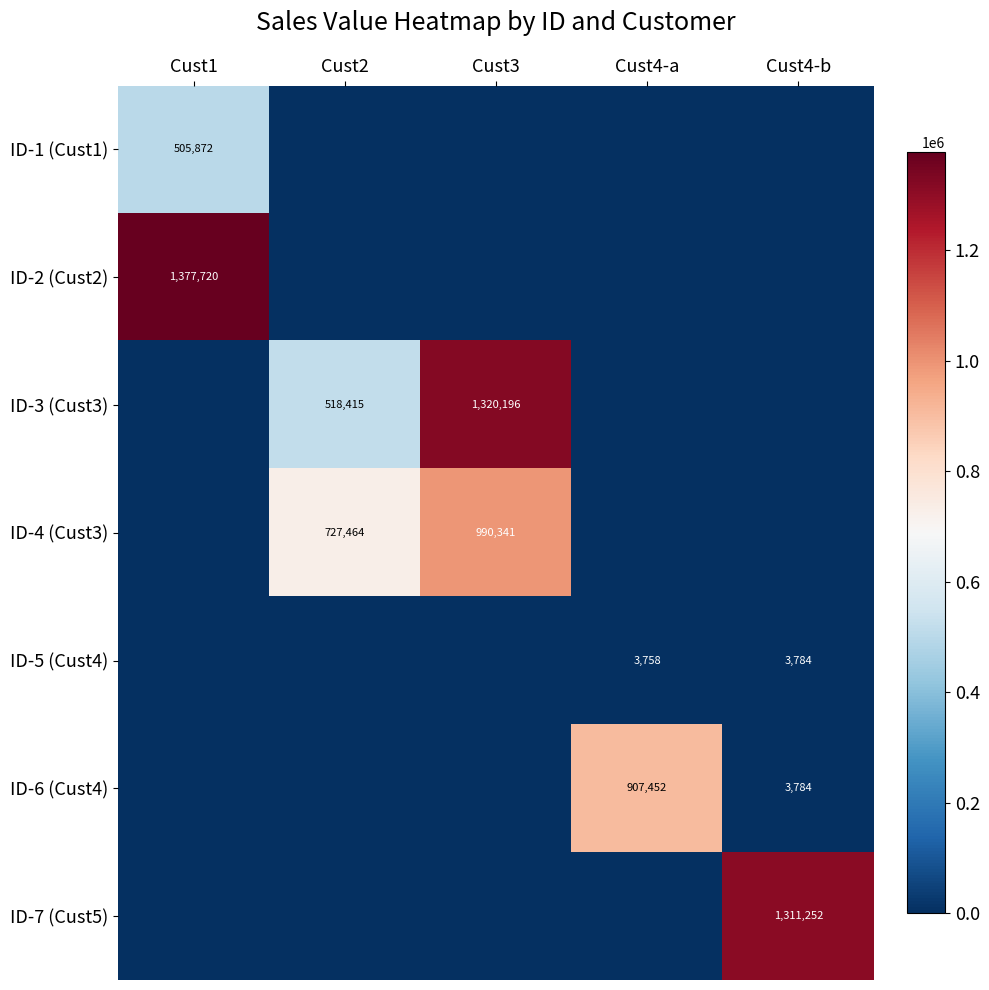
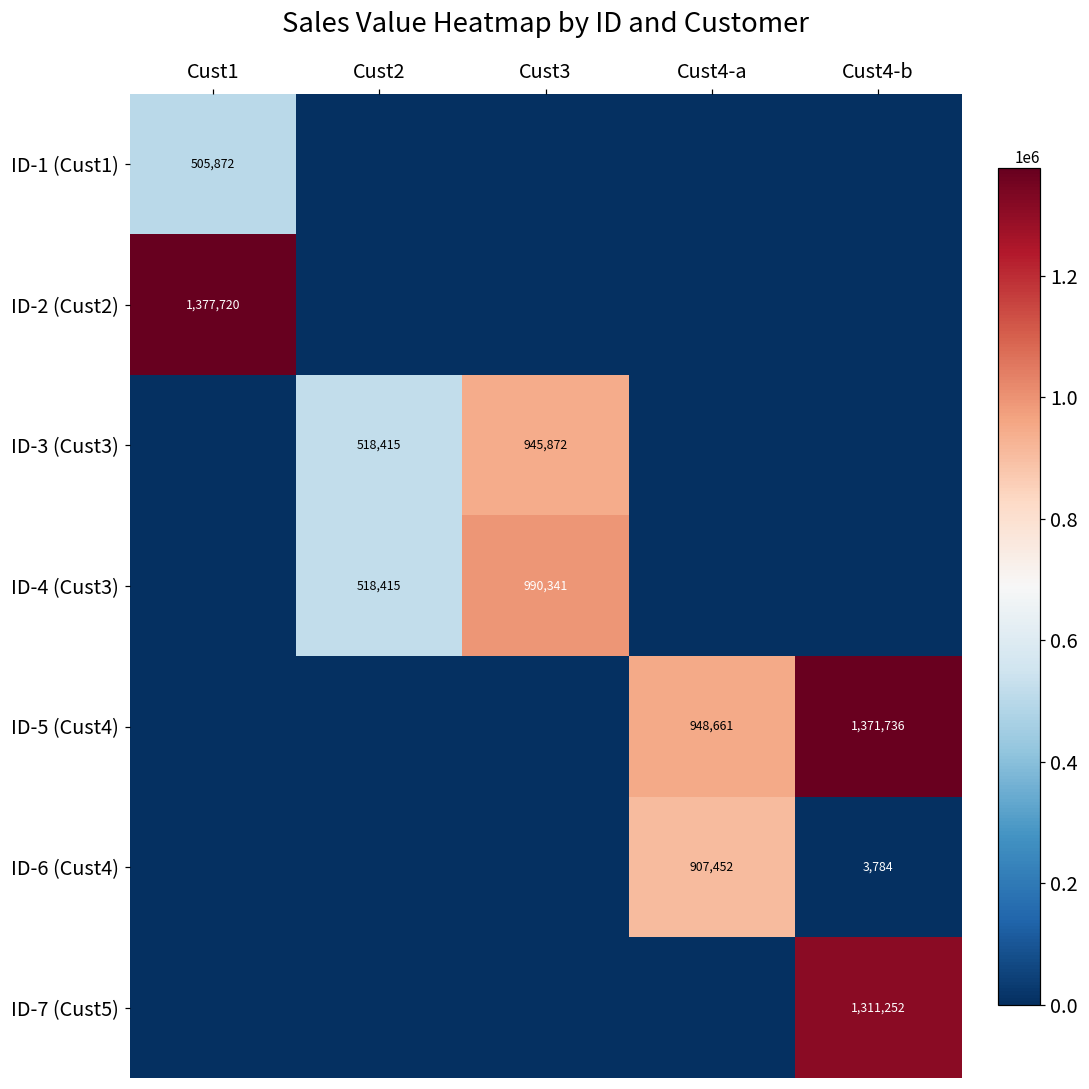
  {
    "ID-1 (Cust1)": {
      "Cust1": "505,872"
    },
    "ID-2 (Cust2)": {
      "Cust1": "1,377,720"
    },
    "ID-3 (Cust3)": {
      "Cust2": "518,415",
-     "Cust3": "1,320,196"
+     "Cust3": "945,872"
    },
    "ID-4 (Cust3)": {
-     "Cust2": "727,464",
+     "Cust2": "518,415",
      "Cust3": "990,341"
    },
    "ID-5 (Cust4)": {
-     "Cust4-a": "3,758",
-     "Cust4-b": "3,784"
+     "Cust4-a": "948,661",
+     "Cust4-b": "1,371,736"
    },
    "ID-6 (Cust4)": {
      "Cust4-a": "907,452",
      "Cust4-b": "3,784"
    },
    "ID-7 (Cust5)": {
      "Cust4-b": "1,311,252"
    }
  }
